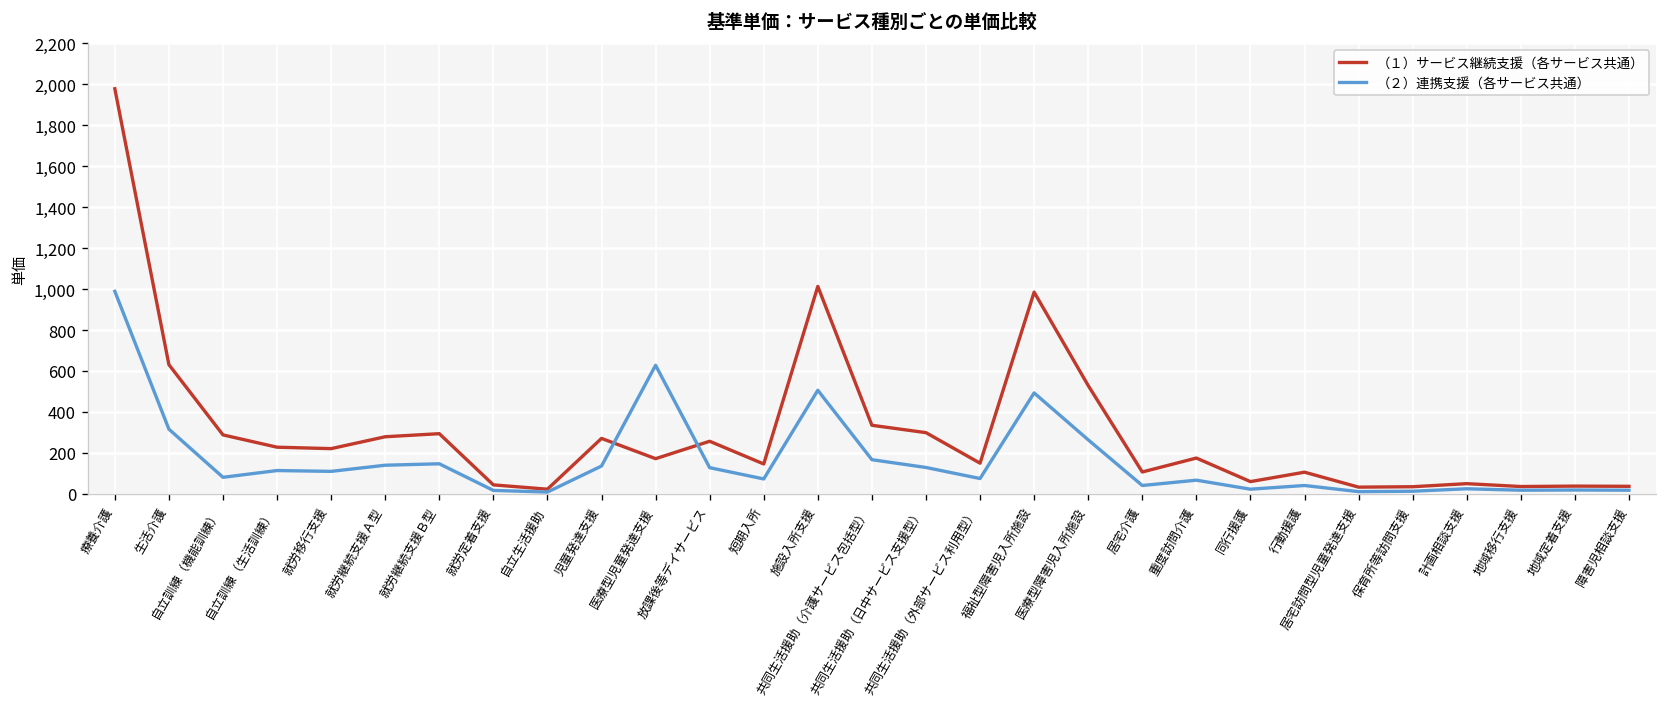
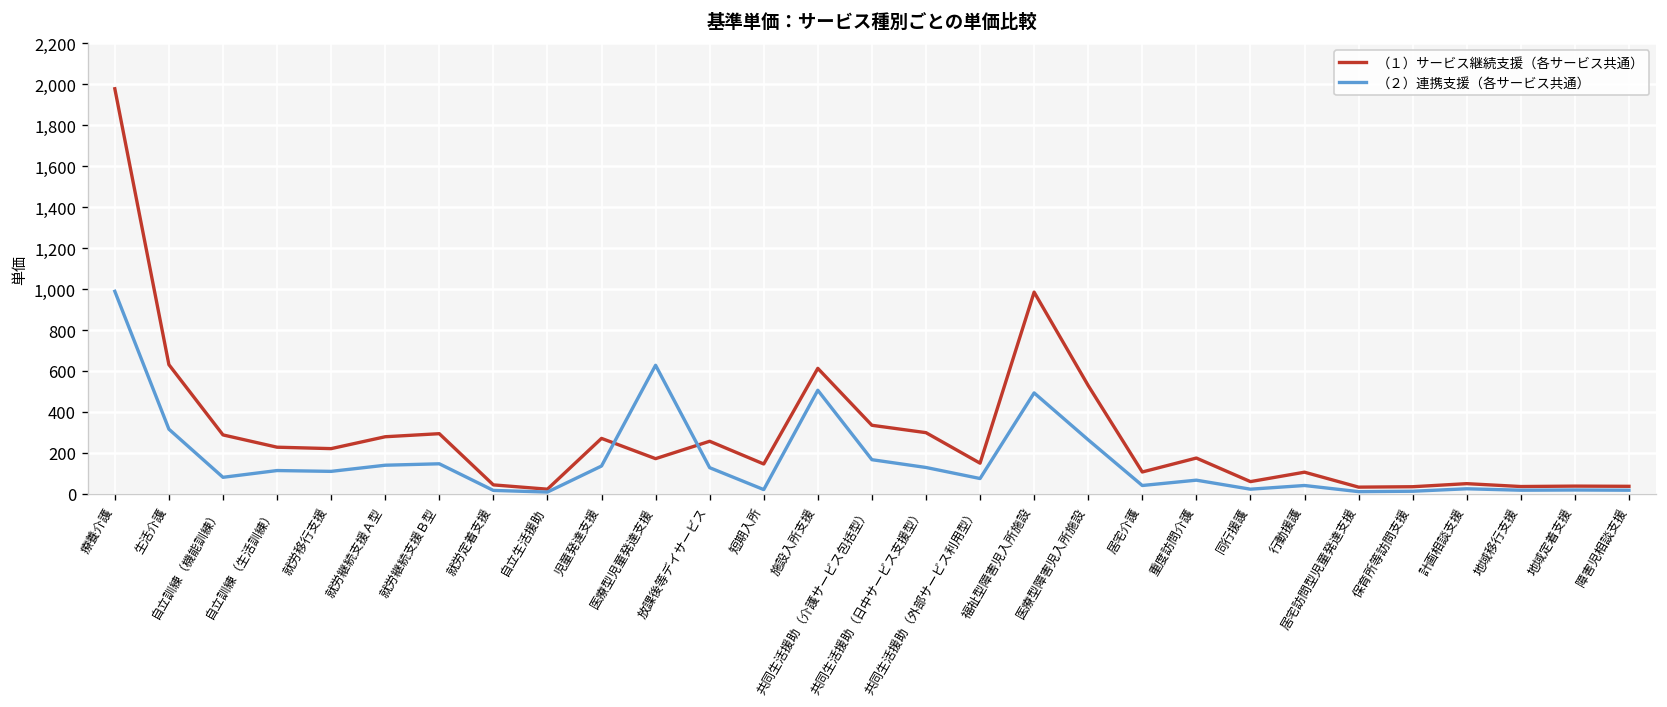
  {
    "（１）サービス継続支援（各サービス共通）": {
      "療養介護": "1,980",
      "生活介護": "630",
      "自立訓練（機能訓練）": "290",
      "自立訓練（生活訓練）": "230",
      "就労移行支援": "220",
      "就労継続支援Ａ型": "280",
      "就労継続支援Ｂ型": "290",
      "就労定着支援": "40",
      "児童発達支援": "270",
      "医療型児童発達支援": "170",
      "放課後等デイサービス": "260",
      "短期入所": "150",
-     "施設入所支援": "1,010",
+     "施設入所支援": "610",
      "共同生活援助（介護サービス包括型）": "340",
      "共同生活援助（日中サービス支援型）": "300",
      "共同生活援助（外部サービス利用型）": "150",
      "福祉型障害児入所施設": "990",
      "医療型障害児入所施設": "530",
      "居宅介護": "110",
      "重度訪問介護": "180",
      "同行援護": "60",
      "行動援護": "110",
      "居宅訪問型児童発達支援": "30",
      "保育所等訪問支援": "40",
      "計画相談支援": "50",
      "地域移行支援": "40",
      "地域定着支援": "40",
      "障害児相談支援": "40"
    },
    "（２）連携支援（各サービス共通）": {
      "療養介護": "990",
      "生活介護": "320",
      "自立訓練（機能訓練）": "80",
      "自立訓練（生活訓練）": "110",
      "就労移行支援": "110",
      "就労継続支援Ａ型": "140",
      "就労継続支援Ｂ型": "150",
      "就労定着支援": "20",
      "児童発達支援": "140",
      "医療型児童発達支援": "630",
      "放課後等デイサービス": "130",
-     "短期入所": "70",
+     "短期入所": "20",
      "施設入所支援": "510",
      "共同生活援助（介護サービス包括型）": "170",
      "共同生活援助（日中サービス支援型）": "130",
      "共同生活援助（外部サービス利用型）": "80",
      "福祉型障害児入所施設": "490",
      "医療型障害児入所施設": "260",
      "居宅介護": "40",
      "重度訪問介護": "70",
      "同行援護": "20",
      "行動援護": "40",
      "居宅訪問型児童発達支援": "10",
      "保育所等訪問支援": "10",
      "計画相談支援": "30",
      "地域移行支援": "20",
      "地域定着支援": "20",
      "障害児相談支援": "20"
    }
  }
